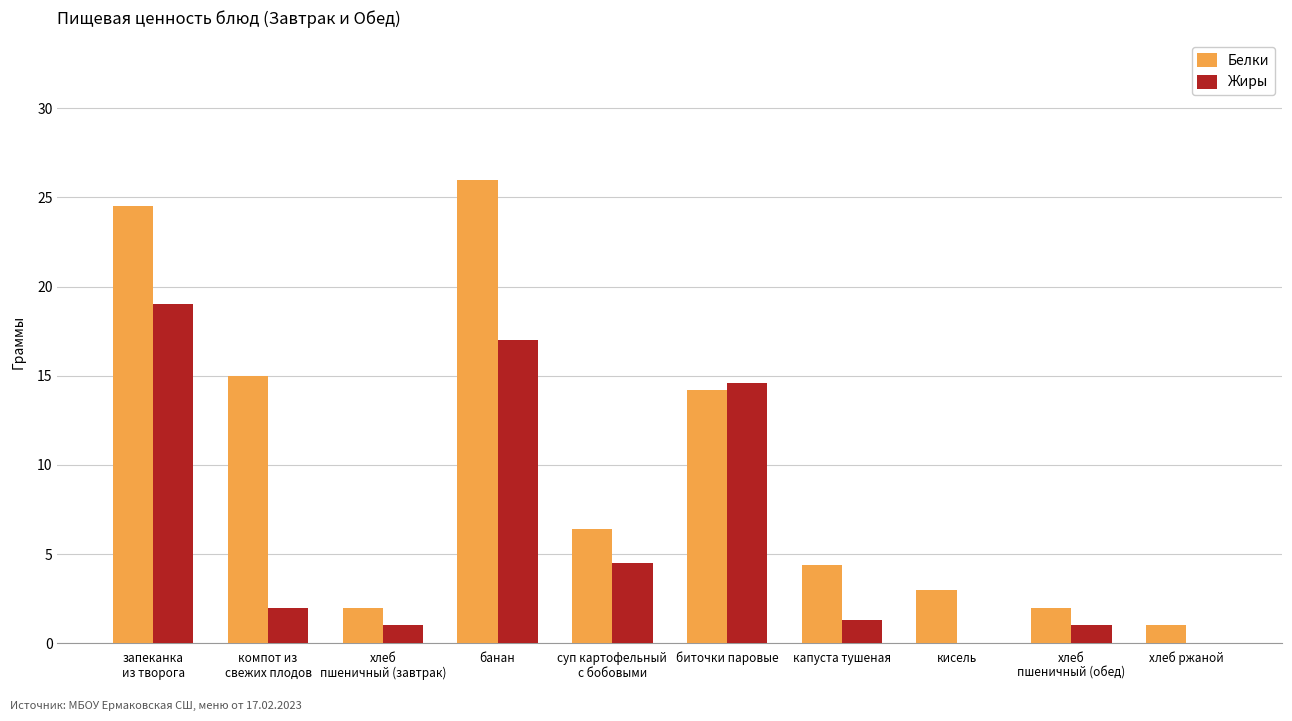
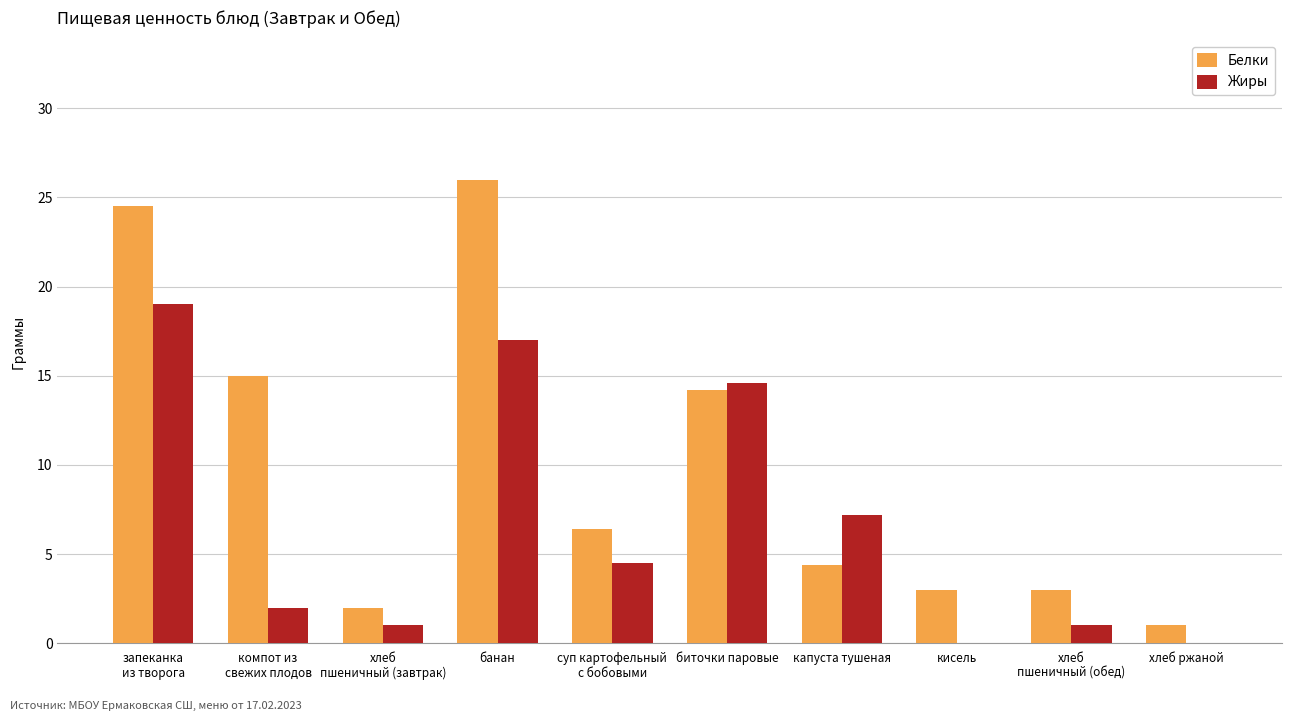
  {
    "Белки": {
      "запеканка из творога": 24.5,
      "компот из свежих плодов": 15,
      "хлеб пшеничный (завтрак)": 2,
      "банан": 26,
      "суп картофельный с бобовыми": 6.4,
      "биточки паровые": 14.2,
      "капуста тушеная": 4.4,
      "кисель": 3,
-     "хлеб пшеничный (обед)": 2,
+     "хлеб пшеничный (обед)": 3,
      "хлеб ржаной": 1
    },
    "Жиры": {
      "запеканка из творога": 19.0,
      "компот из свежих плодов": 2.0,
      "хлеб пшеничный (завтрак)": 1.0,
      "банан": 17.0,
      "суп картофельный с бобовыми": 4.5,
      "биточки паровые": 14.6,
-     "капуста тушеная": 1.3,
+     "капуста тушеная": 7.2,
      "кисель": 0.0,
      "хлеб пшеничный (обед)": 1.0,
      "хлеб ржаной": 0.0
    }
  }
